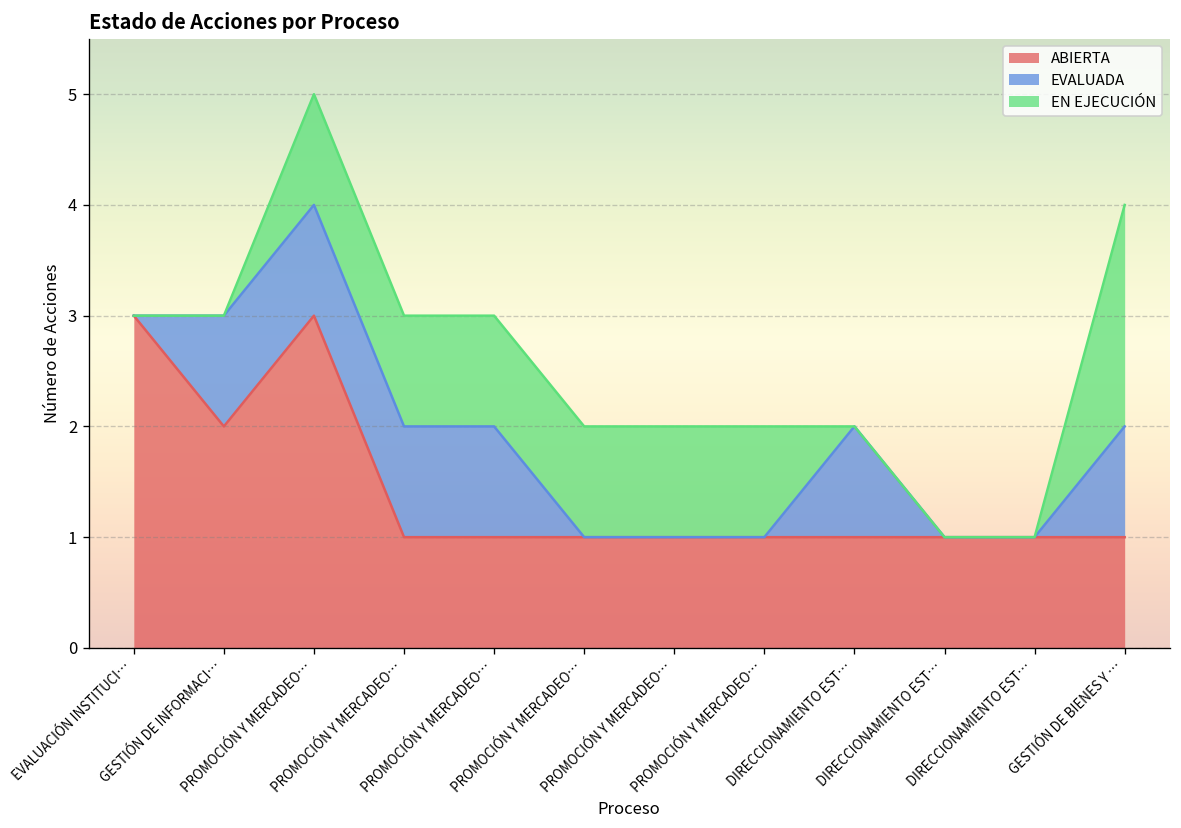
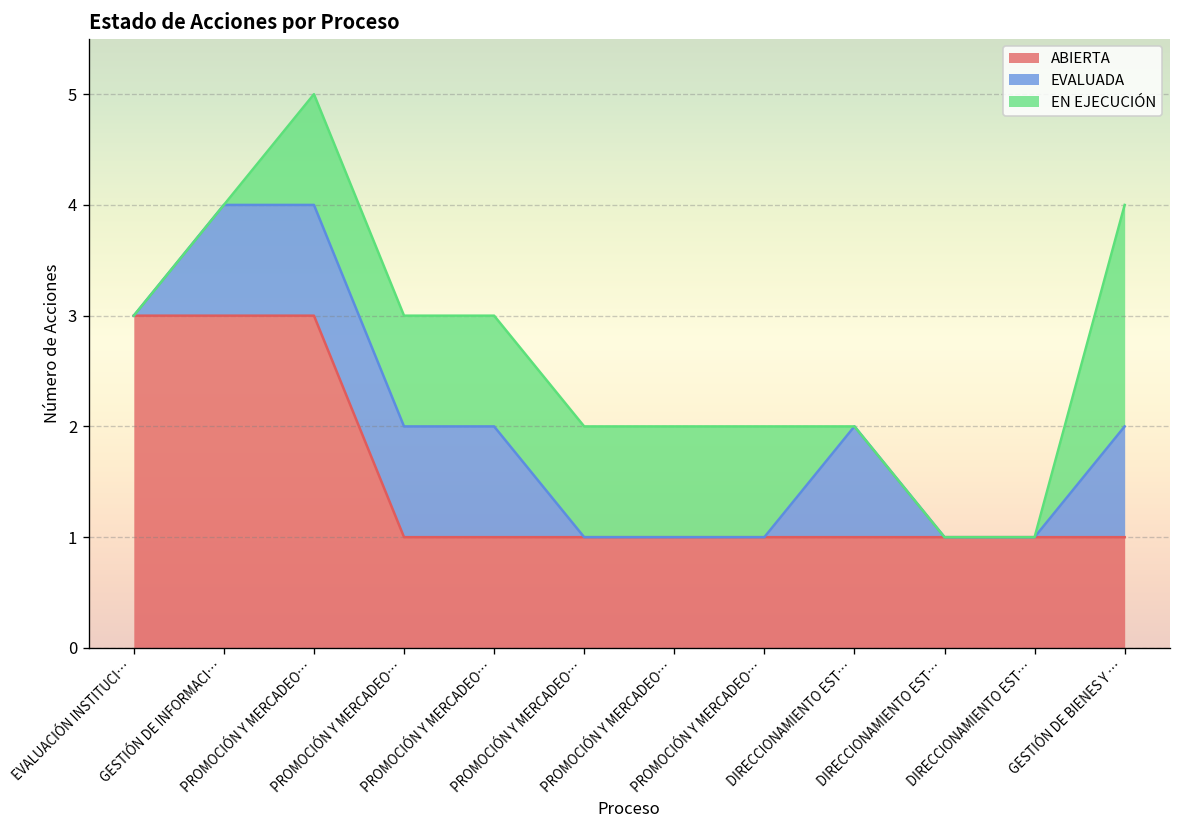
  {
    "ABIERTA": {
-     "GESTIÓN DE INFORMACI…": 2,
+     "GESTIÓN DE INFORMACI…": 3,
      "GESTIÓN DE BIENES Y …": 1
    },
    "EVALUADA": {
      "GESTIÓN DE BIENES Y …": 1
    },
    "EN EJECUCIÓN": {
      "GESTIÓN DE BIENES Y …": 2
    }
  }
